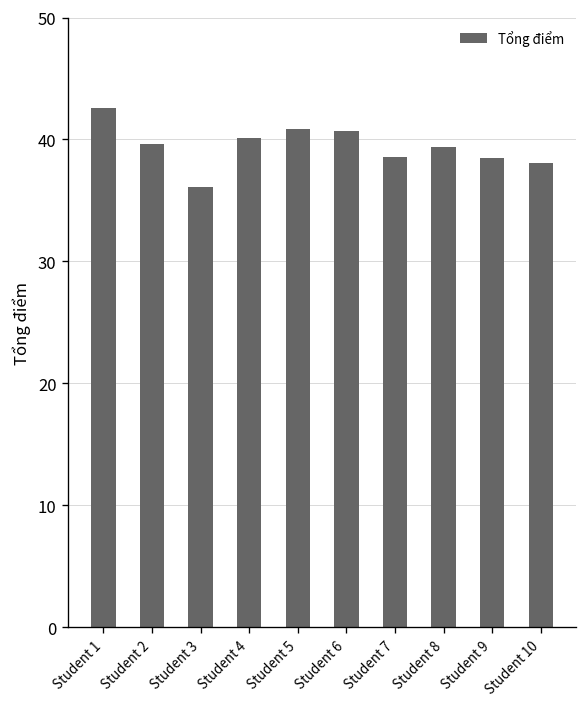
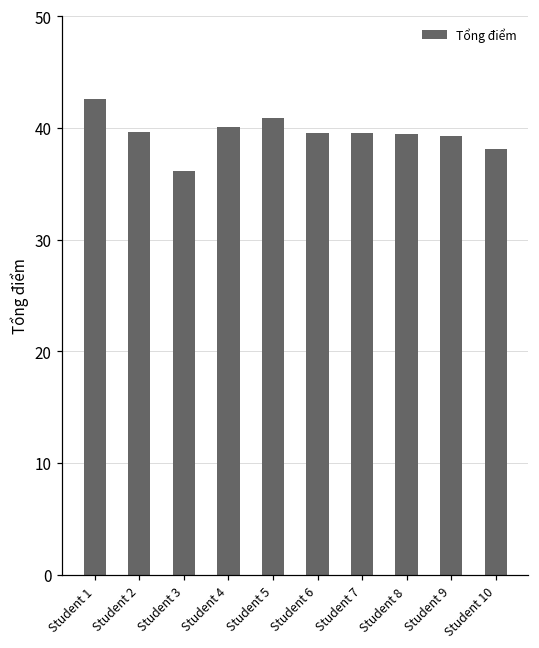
  {
    "Student 1": 42.6,
    "Student 2": 39.6,
    "Student 3": 36.1,
    "Student 4": 40.1,
    "Student 5": 40.9,
-   "Student 6": 40.7,
-   "Student 7": 38.6,
+   "Student 6": 39.5,
+   "Student 7": 39.5,
    "Student 8": 39.4,
-   "Student 9": 38.5,
+   "Student 9": 39.3,
    "Student 10": 38.1
  }
